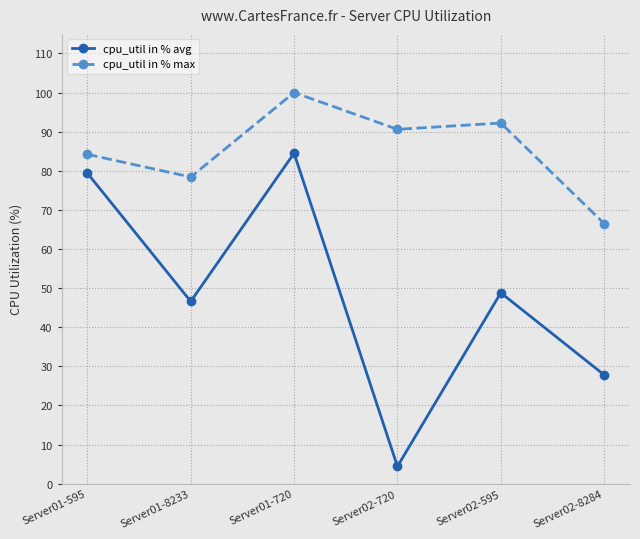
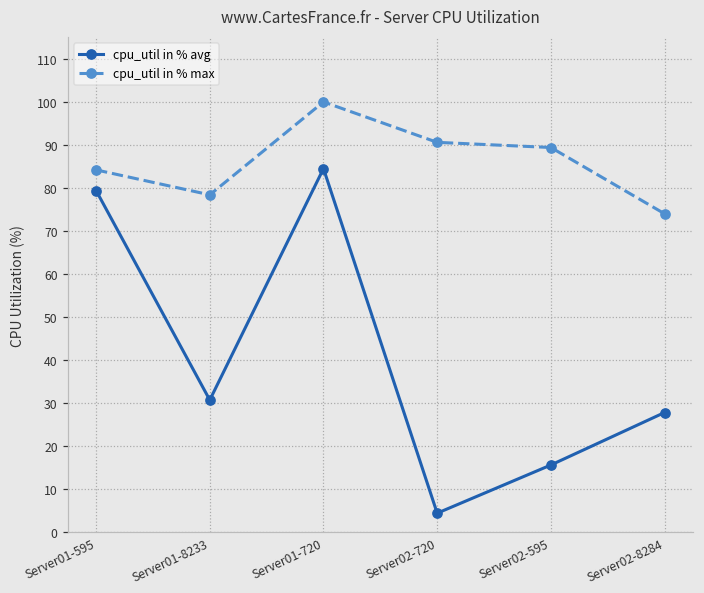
  {
    "cpu_util in % avg": {
      "Server01-595": 79,
-     "Server01-8233": 47,
+     "Server01-8233": 31,
      "Server01-720": 85,
      "Server02-720": 4,
-     "Server02-595": 49,
+     "Server02-595": 16,
      "Server02-8284": 28
    },
    "cpu_util in % max": {
      "Server01-595": 84,
      "Server01-8233": 78,
      "Server01-720": 100,
      "Server02-720": 91,
-     "Server02-595": 92,
-     "Server02-8284": 67
+     "Server02-595": 89,
+     "Server02-8284": 74
    }
  }
